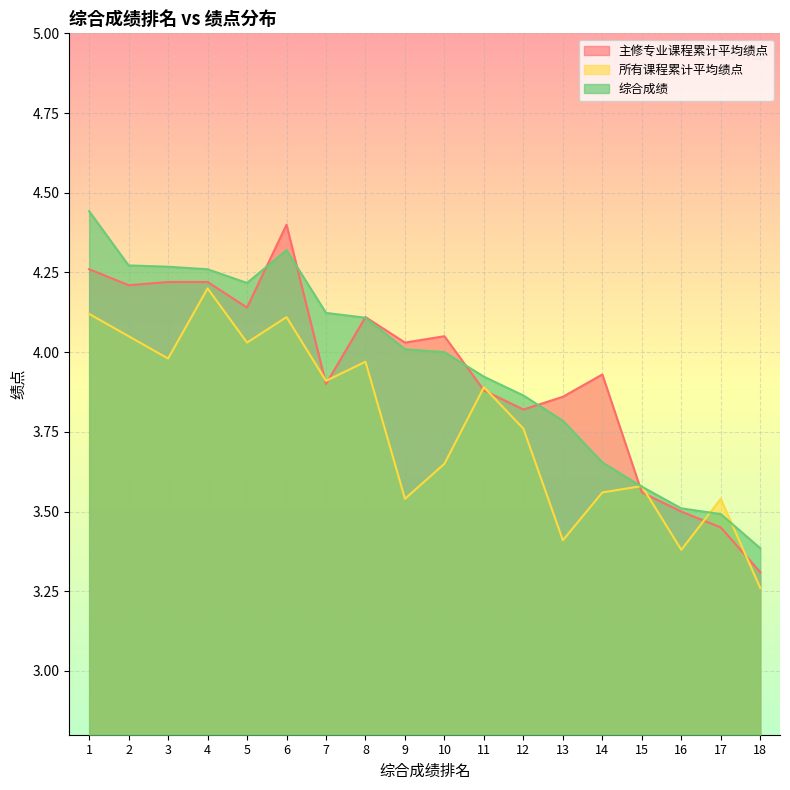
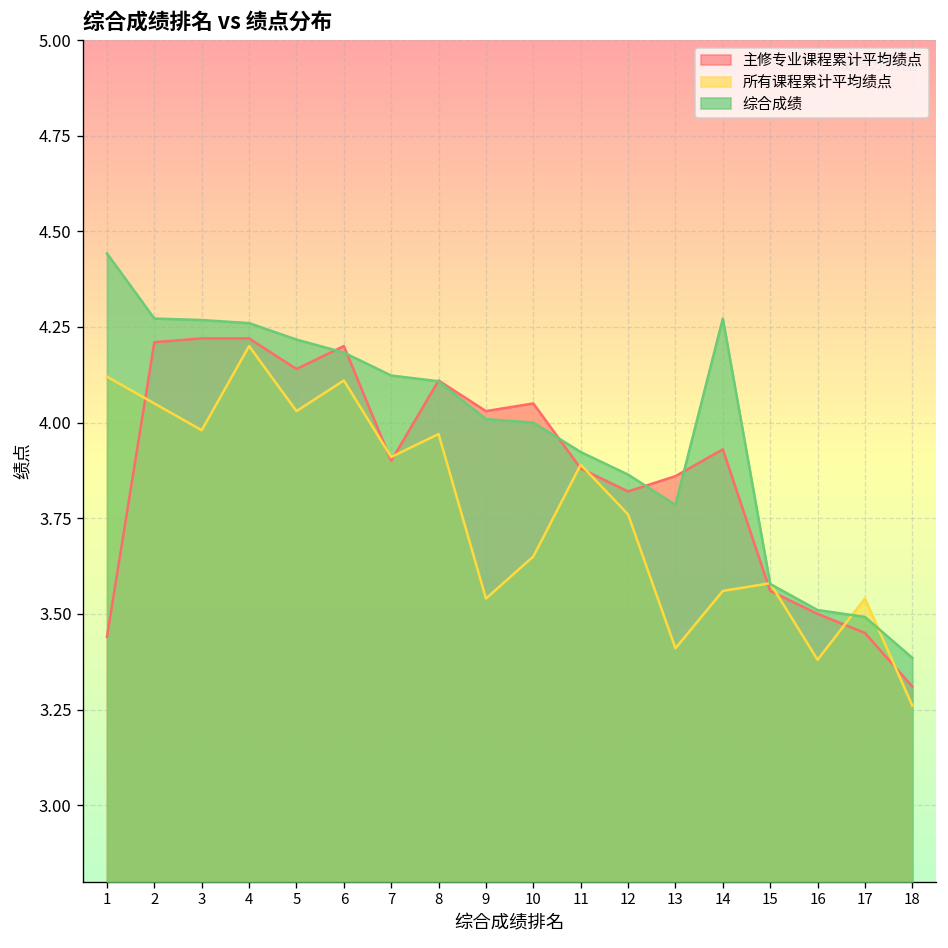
  {
    "主修专业课程累计平均绩点": {
-     "1": 4.26,
+     "1": 3.44,
      "2": 4.21,
      "3": 4.22,
      "4": 4.22,
      "5": 4.14,
-     "6": 4.4,
+     "6": 4.2,
      "7": 3.90,
      "9": 4.03,
      "10": 4.05,
      "11": 3.88,
      "12": 3.82,
      "13": 3.86,
      "14": 3.93,
      "15": 3.56,
      "16": 3.50,
      "17": 3.45,
      "18": 3.31
    },
    "所有课程累计平均绩点": {
      "1": 4.12,
      "2": 4.05,
      "3": 3.98,
      "4": 4.20,
      "5": 4.03,
      "6": 4.11,
      "7": 3.91,
      "8": 3.97,
      "9": 3.54,
      "10": 3.65,
      "11": 3.89,
      "12": 3.76,
      "13": 3.41,
      "14": 3.56,
      "16": 3.38,
      "17": 3.54,
      "18": 3.26
    },
    "综合成绩": {
      "1": 4.44,
      "2": 4.27,
      "3": 4.27,
      "4": 4.26,
      "5": 4.22,
-     "6": 4.32,
+     "6": 4.18,
      "7": 4.12,
      "9": 4.01,
      "10": 4.00,
      "11": 3.92,
      "12": 3.86,
      "13": 3.79,
-     "14": 3.65,
+     "14": 4.27,
      "16": 3.51,
      "17": 3.49,
      "18": 3.39
    }
  }
